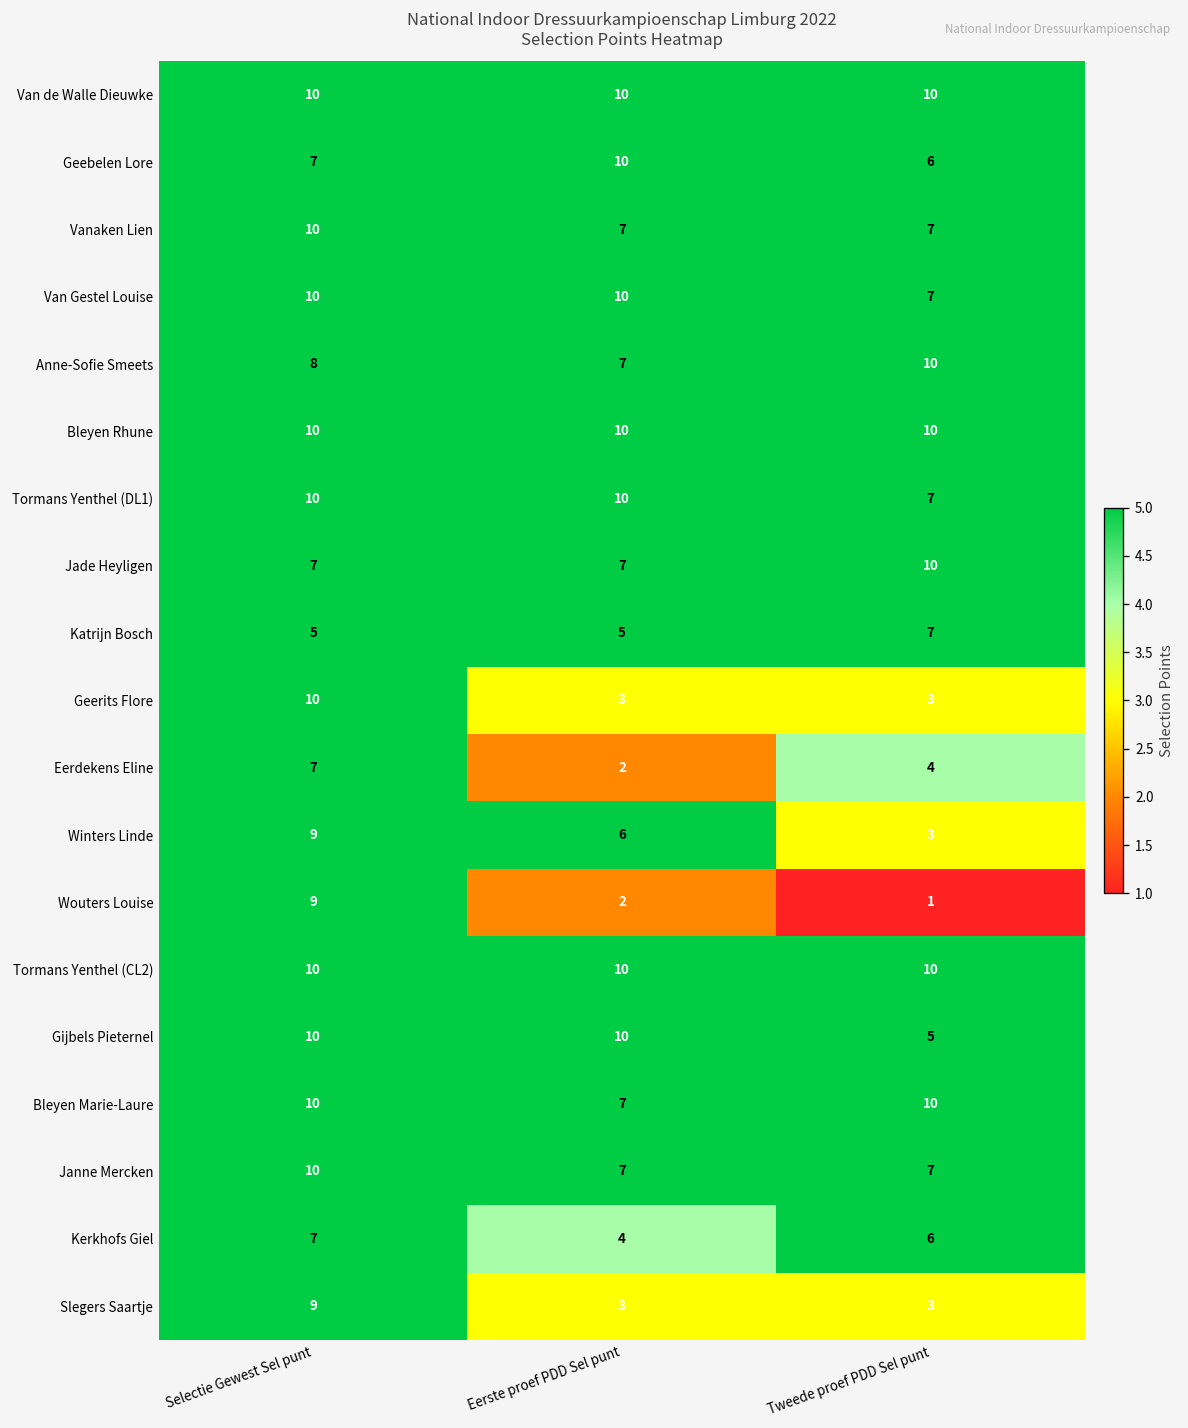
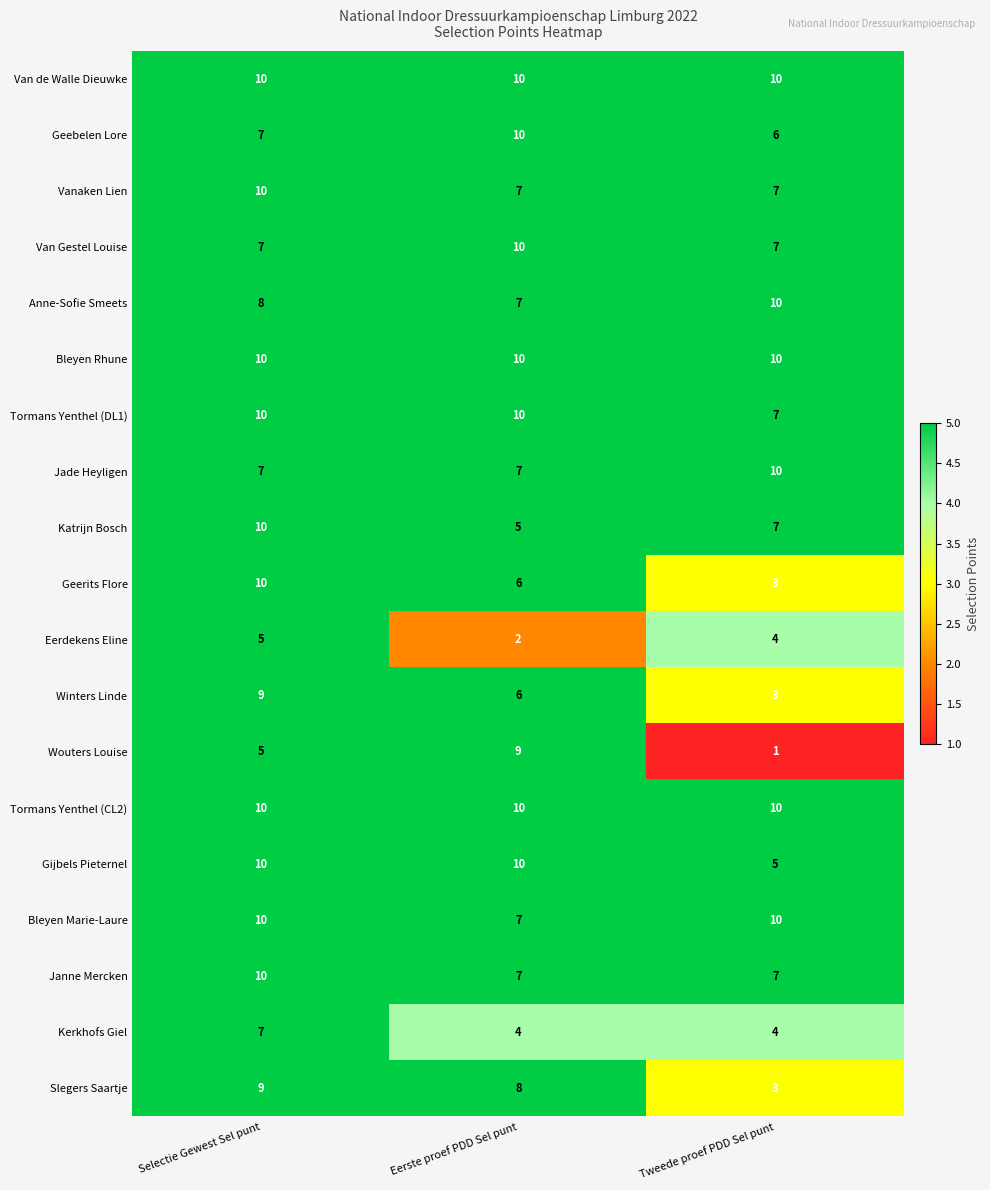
  {
    "Van de Walle Dieuwke": {
      "Selectie Gewest Sel punt": 10,
      "Eerste proef PDD Sel punt": 10,
      "Tweede proef PDD Sel punt": 10
    },
    "Geebelen Lore": {
      "Selectie Gewest Sel punt": 7,
      "Eerste proef PDD Sel punt": 10,
      "Tweede proef PDD Sel punt": 6
    },
    "Vanaken Lien": {
      "Selectie Gewest Sel punt": 10,
      "Eerste proef PDD Sel punt": 7,
      "Tweede proef PDD Sel punt": 7
    },
    "Van Gestel Louise": {
-     "Selectie Gewest Sel punt": 10,
+     "Selectie Gewest Sel punt": 7,
      "Eerste proef PDD Sel punt": 10,
      "Tweede proef PDD Sel punt": 7
    },
    "Anne-Sofie Smeets": {
      "Selectie Gewest Sel punt": 8,
      "Eerste proef PDD Sel punt": 7,
      "Tweede proef PDD Sel punt": 10
    },
    "Bleyen Rhune": {
      "Selectie Gewest Sel punt": 10,
      "Eerste proef PDD Sel punt": 10,
      "Tweede proef PDD Sel punt": 10
    },
    "Tormans Yenthel (DL1)": {
      "Selectie Gewest Sel punt": 10,
      "Eerste proef PDD Sel punt": 10,
      "Tweede proef PDD Sel punt": 7
    },
    "Jade Heyligen": {
      "Selectie Gewest Sel punt": 7,
      "Eerste proef PDD Sel punt": 7,
      "Tweede proef PDD Sel punt": 10
    },
    "Katrijn Bosch": {
-     "Selectie Gewest Sel punt": 5,
+     "Selectie Gewest Sel punt": 10,
      "Eerste proef PDD Sel punt": 5,
      "Tweede proef PDD Sel punt": 7
    },
    "Geerits Flore": {
      "Selectie Gewest Sel punt": 10,
-     "Eerste proef PDD Sel punt": 3,
+     "Eerste proef PDD Sel punt": 6,
      "Tweede proef PDD Sel punt": 3
    },
    "Eerdekens Eline": {
-     "Selectie Gewest Sel punt": 7,
+     "Selectie Gewest Sel punt": 5,
      "Eerste proef PDD Sel punt": 2,
      "Tweede proef PDD Sel punt": 4
    },
    "Winters Linde": {
      "Selectie Gewest Sel punt": 9,
      "Eerste proef PDD Sel punt": 6,
      "Tweede proef PDD Sel punt": 3
    },
    "Wouters Louise": {
-     "Selectie Gewest Sel punt": 9,
-     "Eerste proef PDD Sel punt": 2,
+     "Selectie Gewest Sel punt": 5,
+     "Eerste proef PDD Sel punt": 9,
      "Tweede proef PDD Sel punt": 1
    },
    "Tormans Yenthel (CL2)": {
      "Selectie Gewest Sel punt": 10,
      "Eerste proef PDD Sel punt": 10,
      "Tweede proef PDD Sel punt": 10
    },
    "Gijbels Pieternel": {
      "Selectie Gewest Sel punt": 10,
      "Eerste proef PDD Sel punt": 10,
      "Tweede proef PDD Sel punt": 5
    },
    "Bleyen Marie-Laure": {
      "Selectie Gewest Sel punt": 10,
      "Eerste proef PDD Sel punt": 7,
      "Tweede proef PDD Sel punt": 10
    },
    "Janne Mercken": {
      "Selectie Gewest Sel punt": 10,
      "Eerste proef PDD Sel punt": 7,
      "Tweede proef PDD Sel punt": 7
    },
    "Kerkhofs Giel": {
      "Selectie Gewest Sel punt": 7,
      "Eerste proef PDD Sel punt": 4,
-     "Tweede proef PDD Sel punt": 6
+     "Tweede proef PDD Sel punt": 4
    },
    "Slegers Saartje": {
      "Selectie Gewest Sel punt": 9,
-     "Eerste proef PDD Sel punt": 3,
+     "Eerste proef PDD Sel punt": 8,
      "Tweede proef PDD Sel punt": 3
    }
  }
